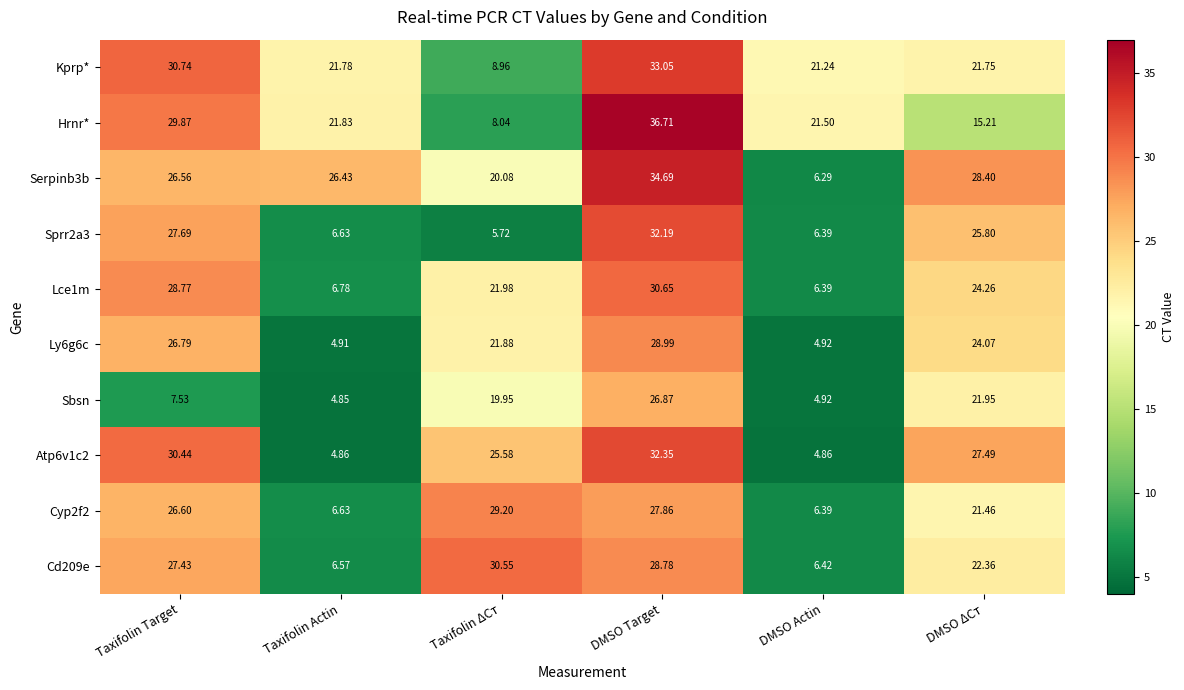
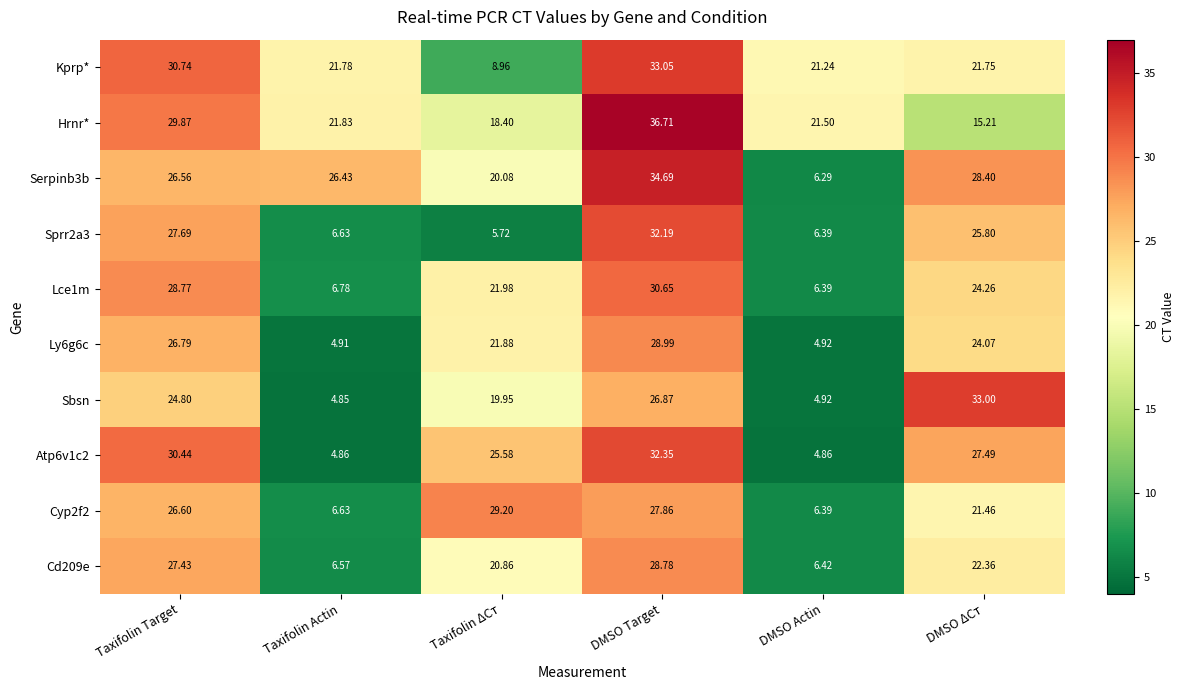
  {
    "Kprp*": {
      "Taxifolin Target": 30.74,
      "Taxifolin Actin": 21.78,
      "Taxifolin ΔCт": 8.96,
      "DMSO Target": 33.05,
      "DMSO Actin": 21.24,
      "DMSO ΔCт": 21.75
    },
    "Hrnr*": {
      "Taxifolin Target": 29.87,
      "Taxifolin Actin": 21.83,
-     "Taxifolin ΔCт": 8.04,
+     "Taxifolin ΔCт": 18.40,
      "DMSO Target": 36.71,
      "DMSO Actin": 21.50,
      "DMSO ΔCт": 15.21
    },
    "Serpinb3b": {
      "Taxifolin Target": 26.56,
      "Taxifolin Actin": 26.43,
      "Taxifolin ΔCт": 20.08,
      "DMSO Target": 34.69,
      "DMSO Actin": 6.29,
      "DMSO ΔCт": 28.40
    },
    "Sprr2a3": {
      "Taxifolin Target": 27.69,
      "Taxifolin Actin": 6.63,
      "Taxifolin ΔCт": 5.72,
      "DMSO Target": 32.19,
      "DMSO Actin": 6.39,
      "DMSO ΔCт": 25.80
    },
    "Lce1m": {
      "Taxifolin Target": 28.77,
      "Taxifolin Actin": 6.78,
      "Taxifolin ΔCт": 21.98,
      "DMSO Target": 30.65,
      "DMSO Actin": 6.39,
      "DMSO ΔCт": 24.26
    },
    "Ly6g6c": {
      "Taxifolin Target": 26.79,
      "Taxifolin Actin": 4.91,
      "Taxifolin ΔCт": 21.88,
      "DMSO Target": 28.99,
      "DMSO Actin": 4.92,
      "DMSO ΔCт": 24.07
    },
    "Sbsn": {
-     "Taxifolin Target": 7.53,
+     "Taxifolin Target": 24.80,
      "Taxifolin Actin": 4.85,
      "Taxifolin ΔCт": 19.95,
      "DMSO Target": 26.87,
      "DMSO Actin": 4.92,
-     "DMSO ΔCт": 21.95
+     "DMSO ΔCт": 33.00
    },
    "Atp6v1c2": {
      "Taxifolin Target": 30.44,
      "Taxifolin Actin": 4.86,
      "Taxifolin ΔCт": 25.58,
      "DMSO Target": 32.35,
      "DMSO Actin": 4.86,
      "DMSO ΔCт": 27.49
    },
    "Cyp2f2": {
      "Taxifolin Target": 26.60,
      "Taxifolin Actin": 6.63,
      "Taxifolin ΔCт": 29.20,
      "DMSO Target": 27.86,
      "DMSO Actin": 6.39,
      "DMSO ΔCт": 21.46
    },
    "Cd209e": {
      "Taxifolin Target": 27.43,
      "Taxifolin Actin": 6.57,
-     "Taxifolin ΔCт": 30.55,
+     "Taxifolin ΔCт": 20.86,
      "DMSO Target": 28.78,
      "DMSO Actin": 6.42,
      "DMSO ΔCт": 22.36
    }
  }
